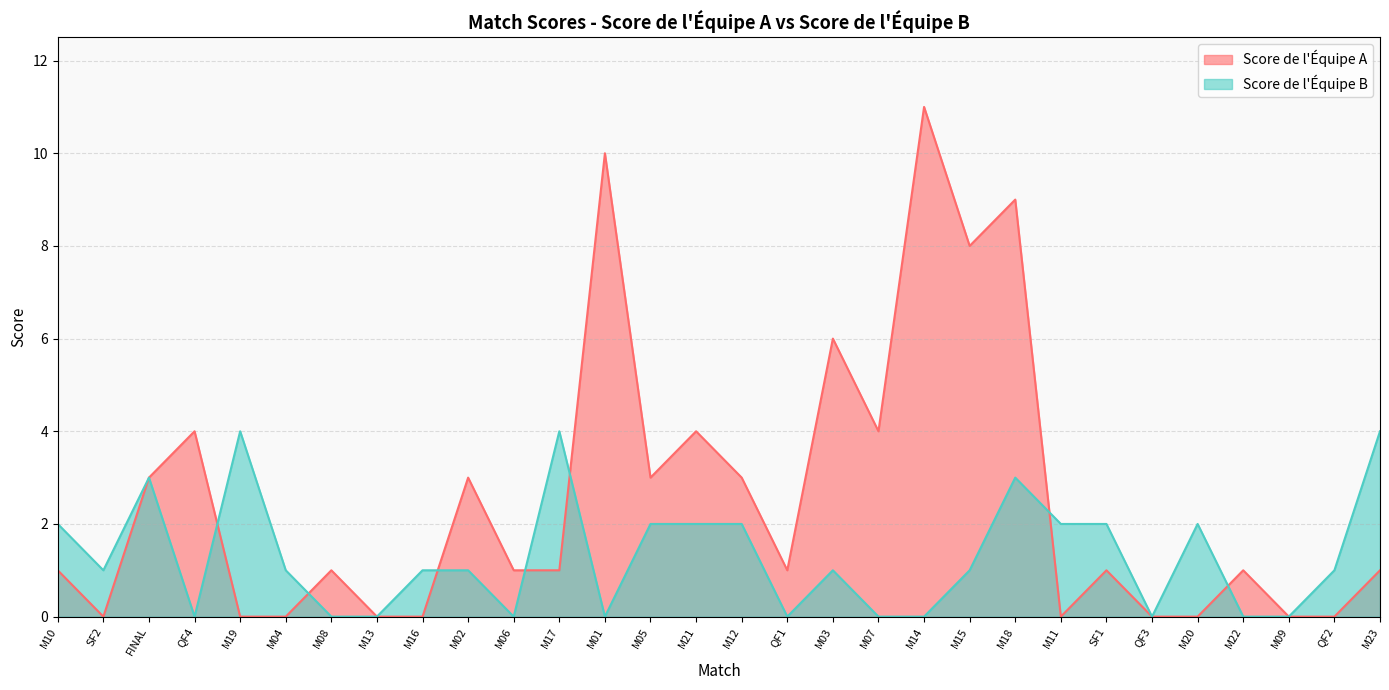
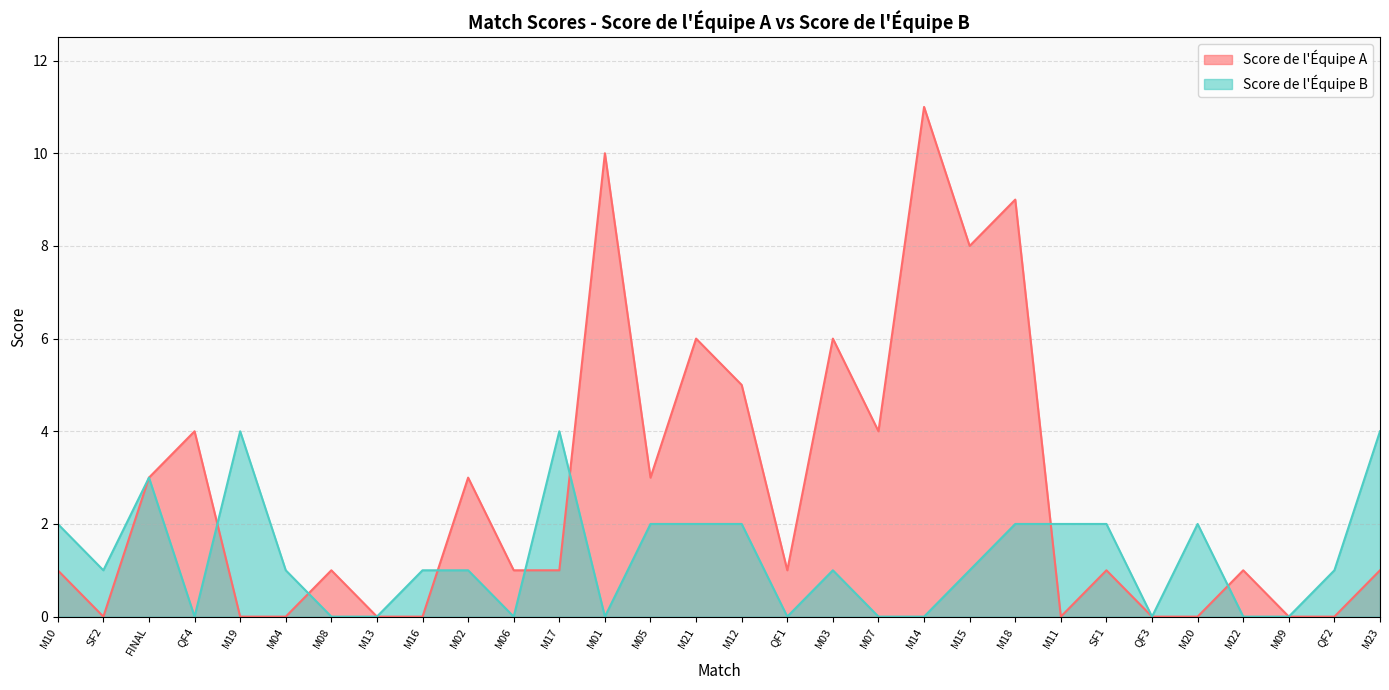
  {
    "Score de l'Équipe A": {
      "M10": 1,
      "SF2": 0,
      "QF4": 4,
      "M19": 0,
      "M04": 0,
      "M08": 1,
      "M16": 0,
      "M02": 3,
      "M06": 1,
      "M17": 1,
      "M01": 10,
      "M05": 3,
-     "M21": 4,
-     "M12": 3,
+     "M21": 6,
+     "M12": 5,
      "QF1": 1,
      "M03": 6,
      "M07": 4,
      "M14": 11,
      "M15": 8,
      "M18": 9,
      "M11": 0,
      "SF1": 1,
      "M20": 0,
      "M22": 1,
      "QF2": 0,
      "M23": 1
    },
    "Score de l'Équipe B": {
      "M10": 2,
      "SF2": 1,
      "QF4": 0,
      "M19": 4,
      "M04": 1,
      "M08": 0,
      "M16": 1,
      "M02": 1,
      "M06": 0,
      "M17": 4,
      "M01": 0,
      "M05": 2,
      "M21": 2,
      "M12": 2,
      "QF1": 0,
      "M03": 1,
      "M07": 0,
      "M14": 0,
      "M15": 1,
-     "M18": 3,
+     "M18": 2,
      "M11": 2,
      "SF1": 2,
      "M20": 2,
      "M22": 0,
      "QF2": 1,
      "M23": 4
    }
  }
